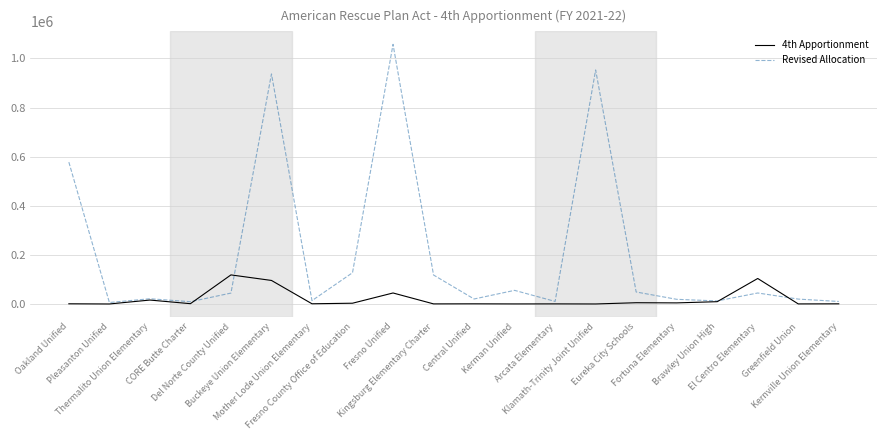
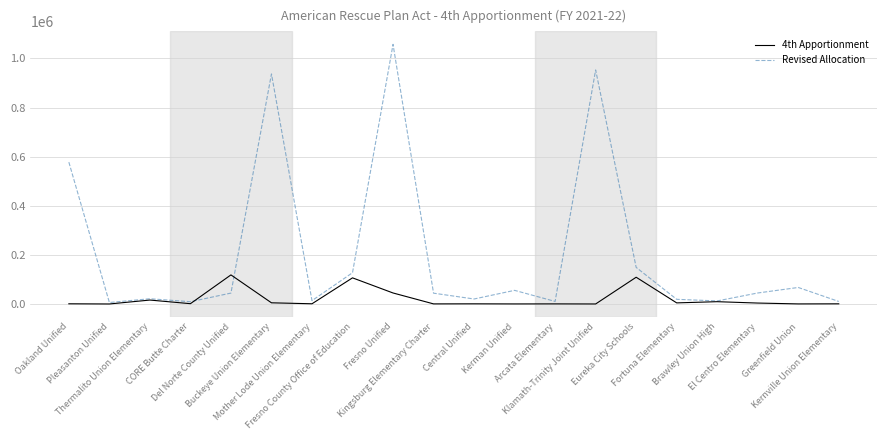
  {
    "4th Apportionment": {
      "Oakland Unified": 0,
      "Del Norte County Unified": 120000,
-     "Buckeye Union Elementary": 100000,
+     "Buckeye Union Elementary": 0,
      "Mother Lode Union Elementary": 0,
-     "Fresno County Office of Education": 0,
+     "Fresno County Office of Education": 110000,
      "Fresno Unified": 40000,
      "Kingsburg Elementary Charter": 0,
      "Central Unified": 0,
      "Kerman Unified": 0,
      "Klamath-Trinity Joint Unified": 0,
-     "Eureka City Schools": 10000,
+     "Eureka City Schools": 110000,
      "Fortuna Elementary": 0,
-     "El Centro Elementary": 100000,
+     "El Centro Elementary": 0,
      "Greenfield Union": 0
    },
    "Revised Allocation": {
      "Oakland Unified": 580000,
      "Del Norte County Unified": 40000,
      "Buckeye Union Elementary": 940000,
      "Mother Lode Union Elementary": 10000,
      "Fresno County Office of Education": 130000,
      "Fresno Unified": 1060000,
-     "Kingsburg Elementary Charter": 120000,
+     "Kingsburg Elementary Charter": 40000,
      "Central Unified": 20000,
      "Kerman Unified": 60000,
      "Klamath-Trinity Joint Unified": 950000,
-     "Eureka City Schools": 50000,
+     "Eureka City Schools": 150000,
      "Fortuna Elementary": 20000,
      "El Centro Elementary": 40000,
-     "Greenfield Union": 20000
+     "Greenfield Union": 70000
    }
  }
